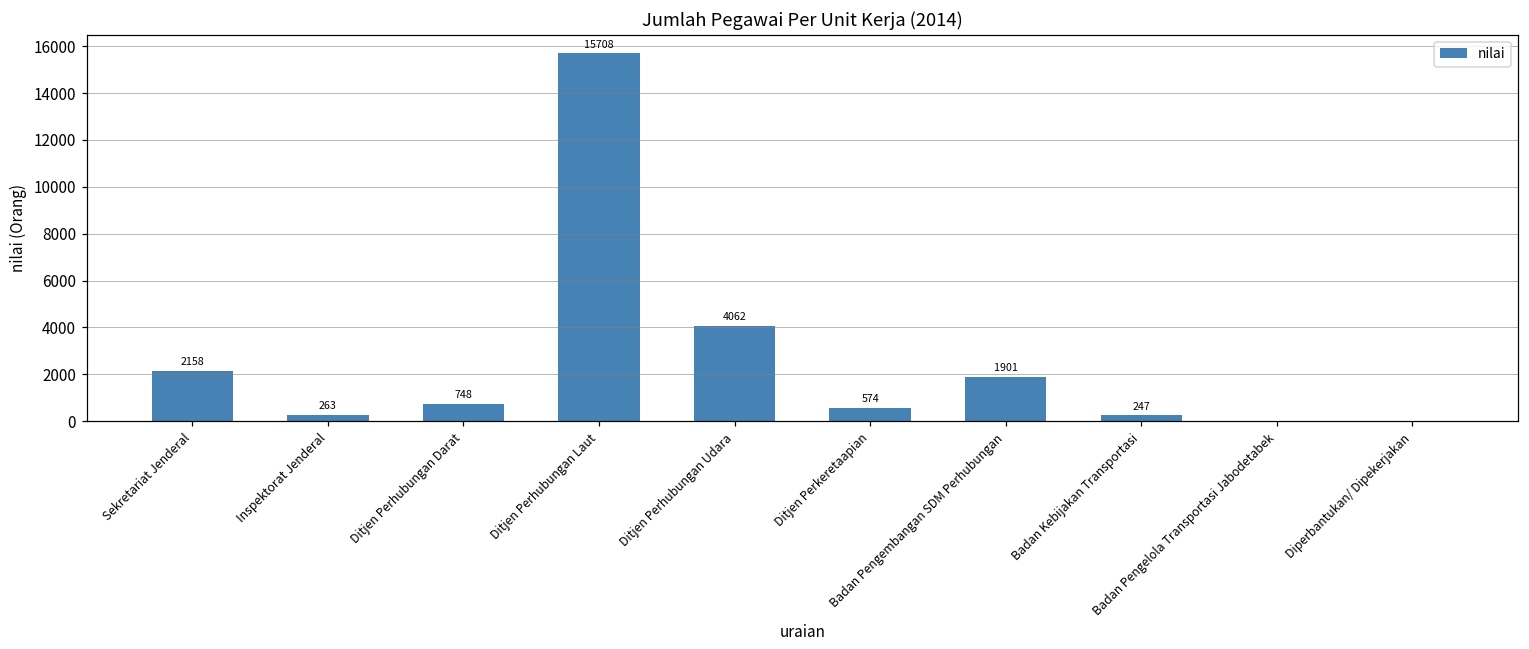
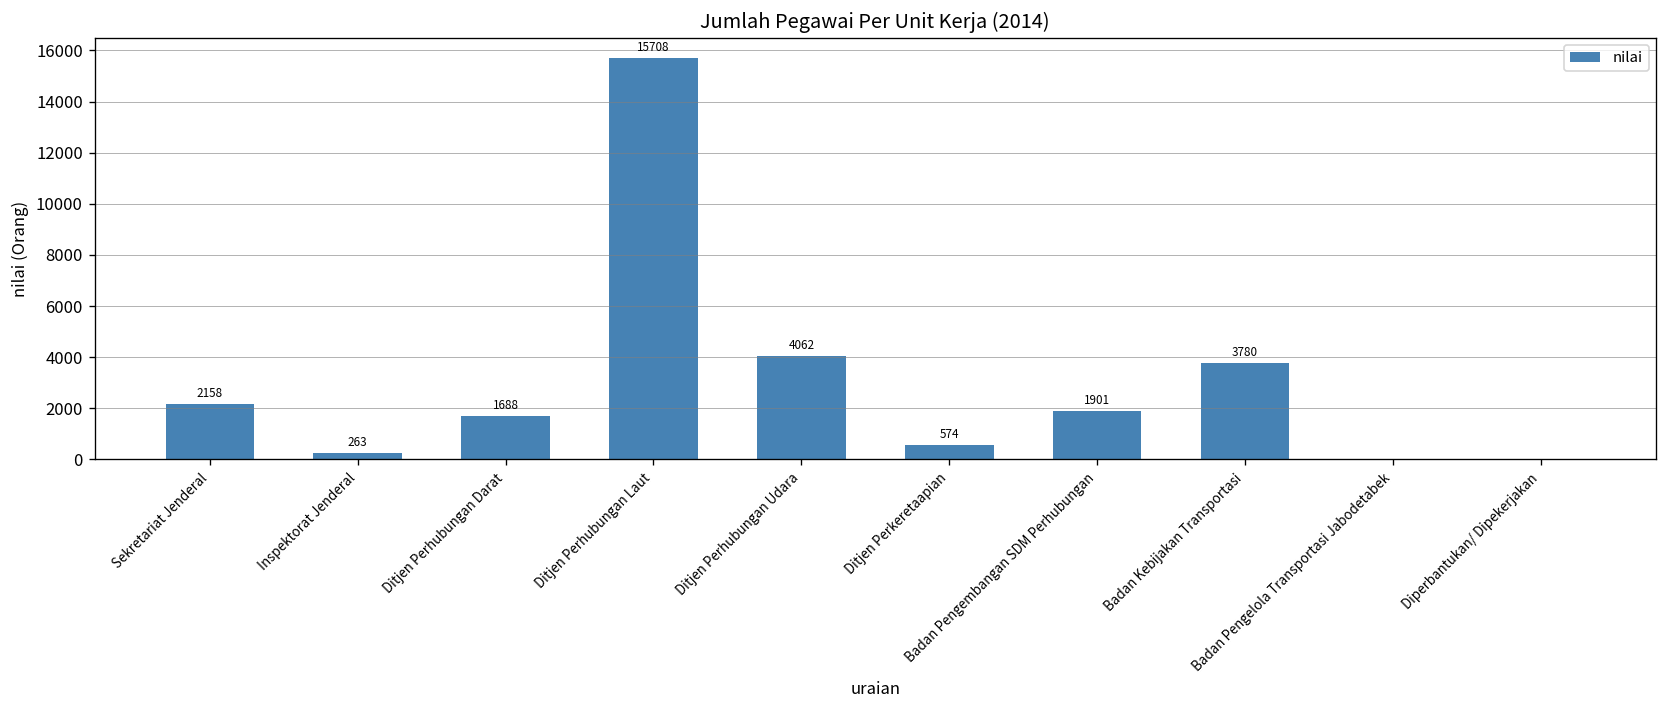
  {
    "Sekretariat Jenderal": 2158,
    "Inspektorat Jenderal": 263,
-   "Ditjen Perhubungan Darat": 748,
+   "Ditjen Perhubungan Darat": 1688,
    "Ditjen Perhubungan Laut": 15708,
    "Ditjen Perhubungan Udara": 4062,
    "Ditjen Perkeretaapian": 574,
    "Badan Pengembangan SDM Perhubungan": 1901,
-   "Badan Kebijakan Transportasi": 247
+   "Badan Kebijakan Transportasi": 3780
  }
